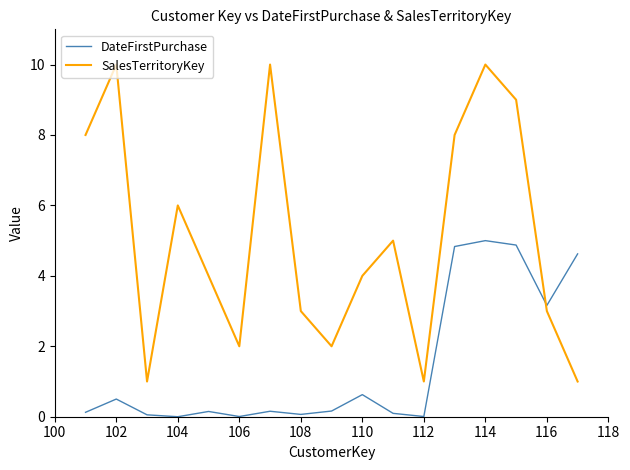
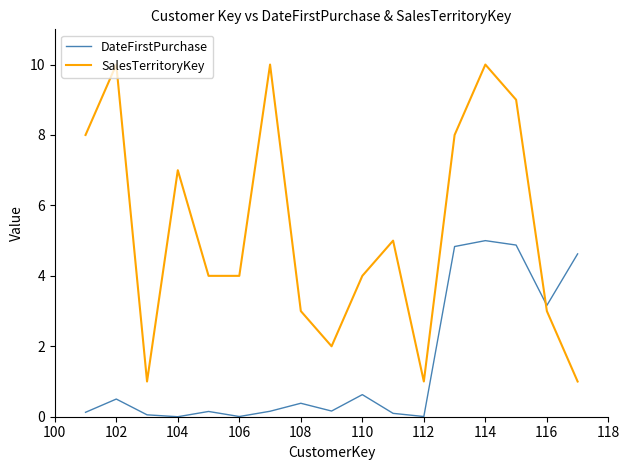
  {
    "DateFirstPurchase": {
      "102": 0.5,
      "104": 0.0,
      "106": 0.0,
-     "108": 0.1,
+     "108": 0.4,
      "110": 0.6,
      "112": 0.0,
      "114": 5.0,
      "116": 3.2
    },
    "SalesTerritoryKey": {
-     "104": 6,
-     "106": 2,
+     "104": 7,
+     "106": 4,
      "108": 3,
      "110": 4,
      "112": 1,
      "114": 10,
      "116": 3
    }
  }
